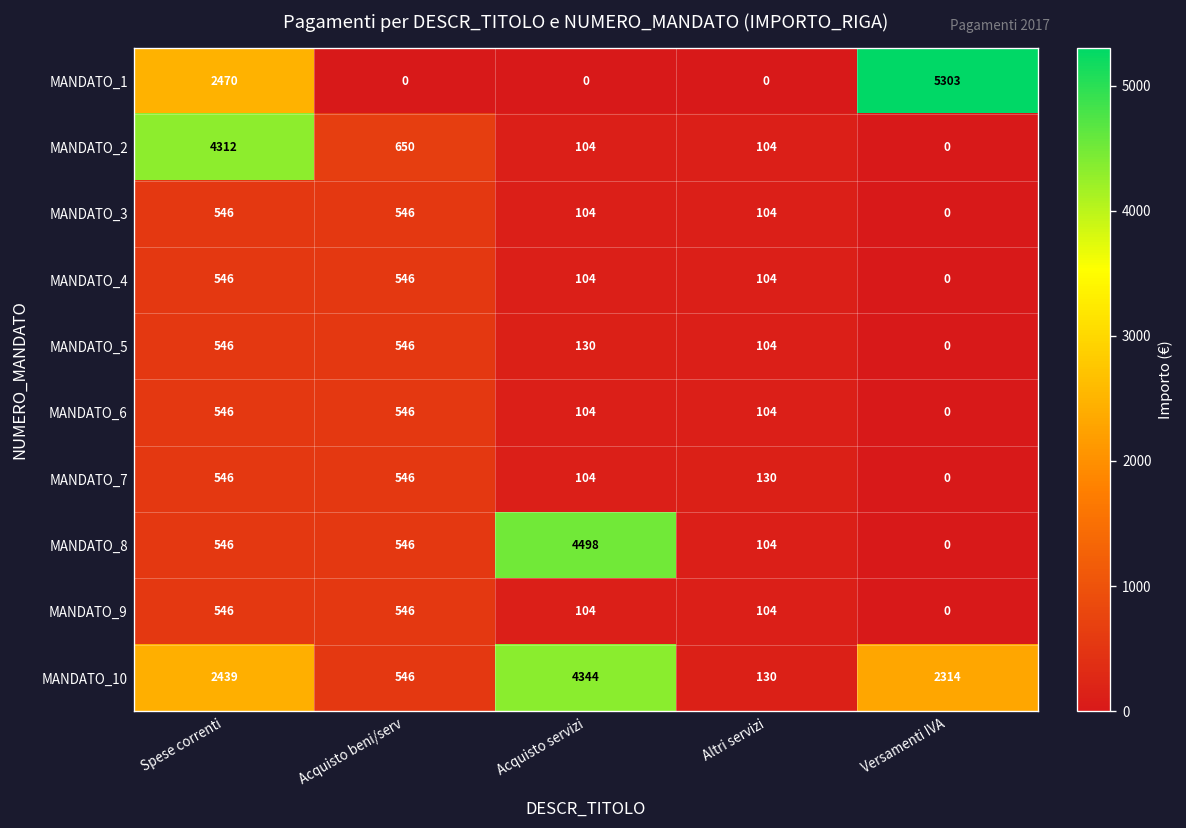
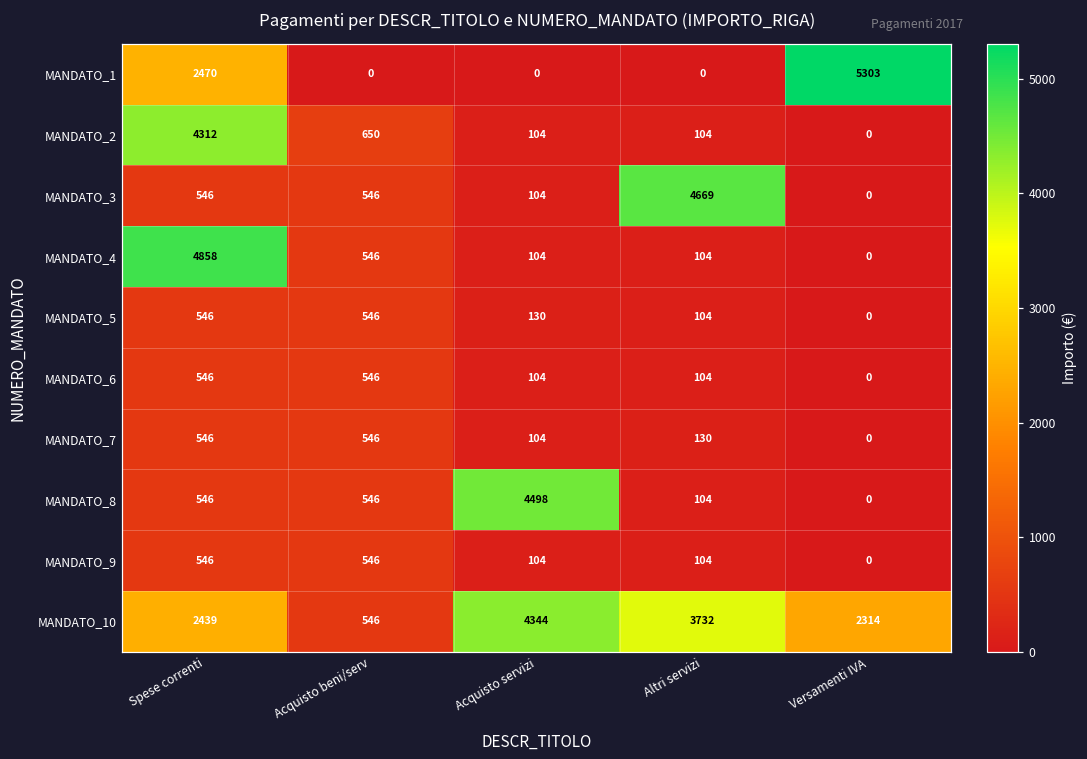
  {
    "MANDATO_1": {
      "Spese correnti": 2470,
      "Acquisto beni/serv": 0,
      "Acquisto servizi": 0,
      "Altri servizi": 0,
      "Versamenti IVA": 5303
    },
    "MANDATO_2": {
      "Spese correnti": 4312,
      "Acquisto beni/serv": 650,
      "Acquisto servizi": 104,
      "Altri servizi": 104,
      "Versamenti IVA": 0
    },
    "MANDATO_3": {
      "Spese correnti": 546,
      "Acquisto beni/serv": 546,
      "Acquisto servizi": 104,
-     "Altri servizi": 104,
+     "Altri servizi": 4669,
      "Versamenti IVA": 0
    },
    "MANDATO_4": {
-     "Spese correnti": 546,
+     "Spese correnti": 4858,
      "Acquisto beni/serv": 546,
      "Acquisto servizi": 104,
      "Altri servizi": 104,
      "Versamenti IVA": 0
    },
    "MANDATO_5": {
      "Spese correnti": 546,
      "Acquisto beni/serv": 546,
      "Acquisto servizi": 130,
      "Altri servizi": 104,
      "Versamenti IVA": 0
    },
    "MANDATO_6": {
      "Spese correnti": 546,
      "Acquisto beni/serv": 546,
      "Acquisto servizi": 104,
      "Altri servizi": 104,
      "Versamenti IVA": 0
    },
    "MANDATO_7": {
      "Spese correnti": 546,
      "Acquisto beni/serv": 546,
      "Acquisto servizi": 104,
      "Altri servizi": 130,
      "Versamenti IVA": 0
    },
    "MANDATO_8": {
      "Spese correnti": 546,
      "Acquisto beni/serv": 546,
      "Acquisto servizi": 4498,
      "Altri servizi": 104,
      "Versamenti IVA": 0
    },
    "MANDATO_9": {
      "Spese correnti": 546,
      "Acquisto beni/serv": 546,
      "Acquisto servizi": 104,
      "Altri servizi": 104,
      "Versamenti IVA": 0
    },
    "MANDATO_10": {
      "Spese correnti": 2439,
      "Acquisto beni/serv": 546,
      "Acquisto servizi": 4344,
-     "Altri servizi": 130,
+     "Altri servizi": 3732,
      "Versamenti IVA": 2314
    }
  }
